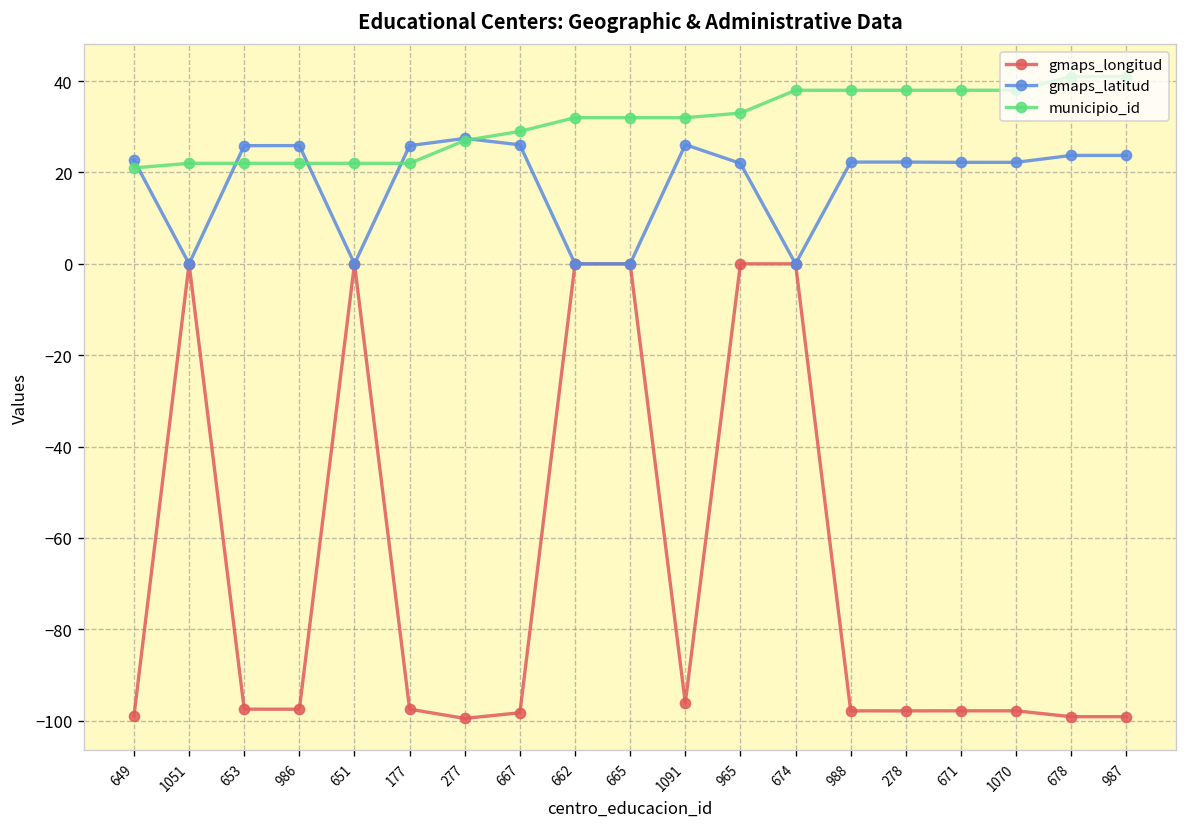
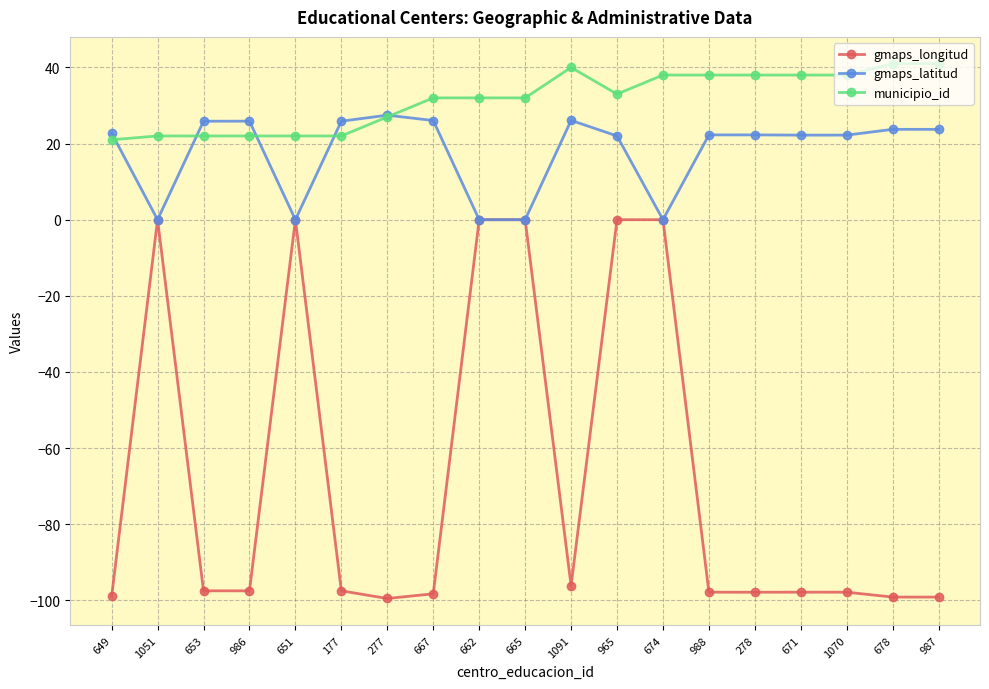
  {
    "gmaps_longitud": {
      "649": -99,
      "653": -97,
      "986": -98,
      "177": -98,
      "277": -100,
      "667": -98,
      "1091": -96,
      "965": 0,
      "988": -98,
      "278": -98,
      "671": -98,
      "1070": -98,
      "678": -99,
      "987": -99
    },
    "gmaps_latitud": {
      "649": 23,
      "653": 26,
      "986": 26,
      "177": 26,
      "667": 26,
      "1091": 26,
      "965": 22,
      "988": 22,
      "278": 22,
      "671": 22,
      "1070": 22,
      "678": 24,
      "987": 24
    },
    "municipio_id": {
      "649": 21,
      "1051": 22,
      "653": 22,
      "986": 22,
      "651": 22,
      "177": 22,
-     "667": 29,
+     "667": 32,
      "662": 32,
      "665": 32,
-     "1091": 32,
+     "1091": 40,
      "965": 33,
      "674": 38,
      "988": 38,
      "278": 38,
      "671": 38
    }
  }
